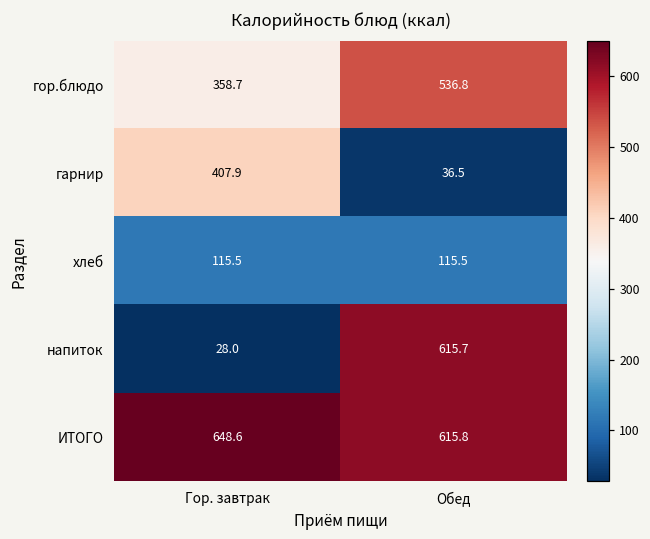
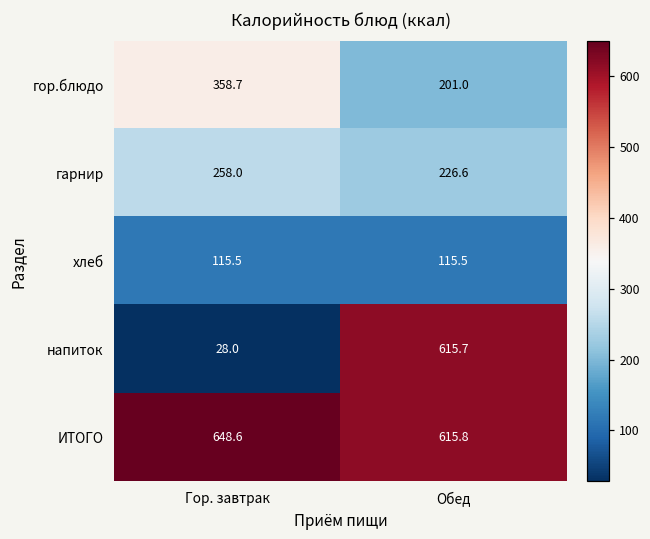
  {
    "гор.блюдо": {
      "Гор. завтрак": 358.7,
-     "Обед": 536.8
+     "Обед": 201.0
    },
    "гарнир": {
-     "Гор. завтрак": 407.9,
-     "Обед": 36.5
+     "Гор. завтрак": 258.0,
+     "Обед": 226.6
    },
    "хлеб": {
      "Гор. завтрак": 115.5,
      "Обед": 115.5
    },
    "напиток": {
      "Гор. завтрак": 28.0,
      "Обед": 615.7
    },
    "ИТОГО": {
      "Гор. завтрак": 648.6,
      "Обед": 615.8
    }
  }
